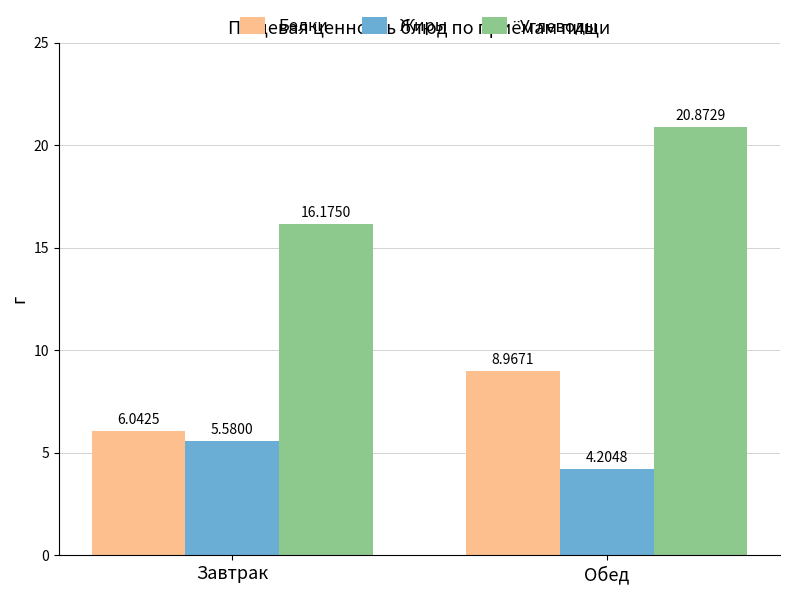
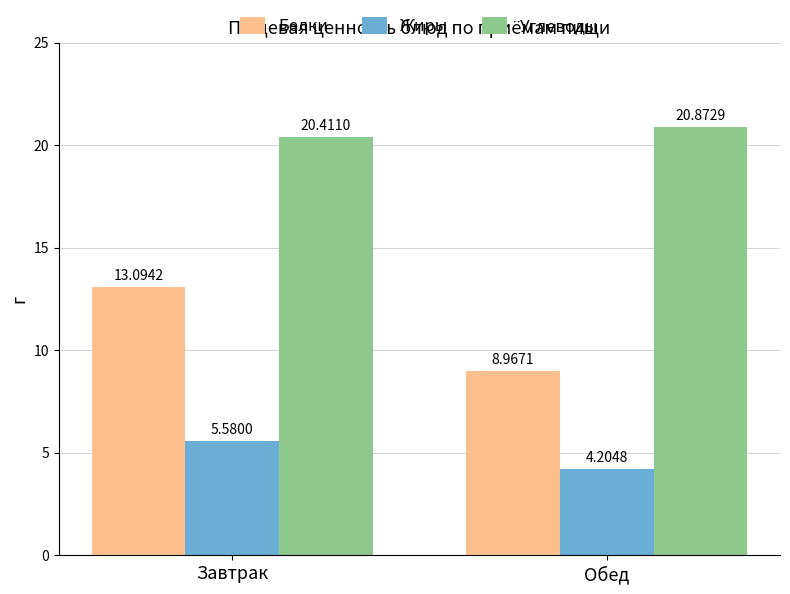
  {
    "Белки": {
-     "Завтрак": 6.0425,
+     "Завтрак": 13.0942,
      "Обед": 8.9671
    },
    "Жиры": {
      "Завтрак": 5.5800,
      "Обед": 4.2048
    },
    "Углеводы": {
-     "Завтрак": 16.1750,
+     "Завтрак": 20.4110,
      "Обед": 20.8729
    }
  }
